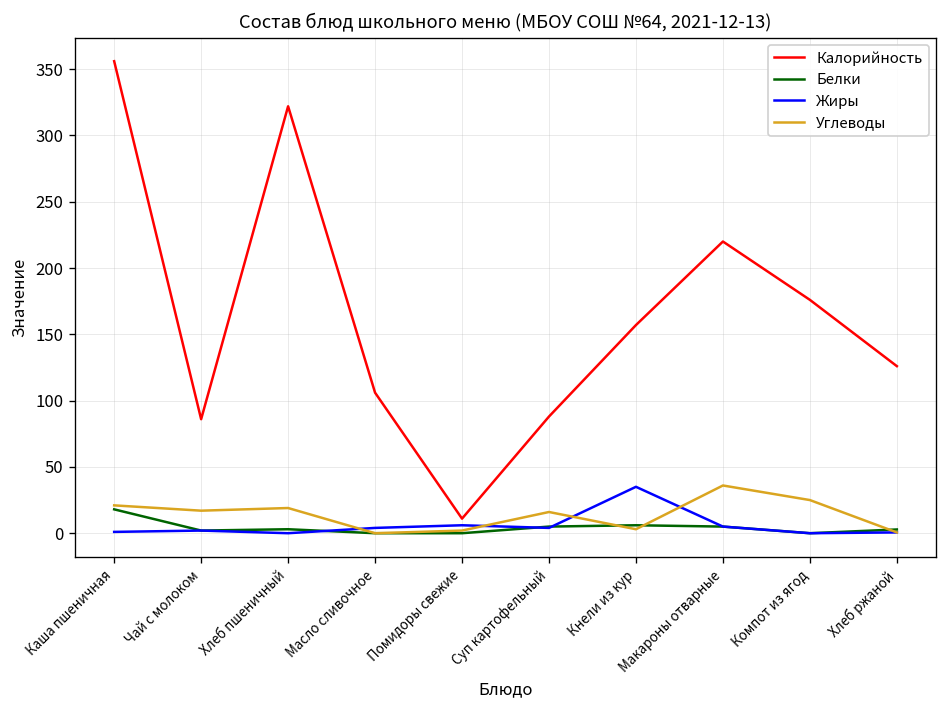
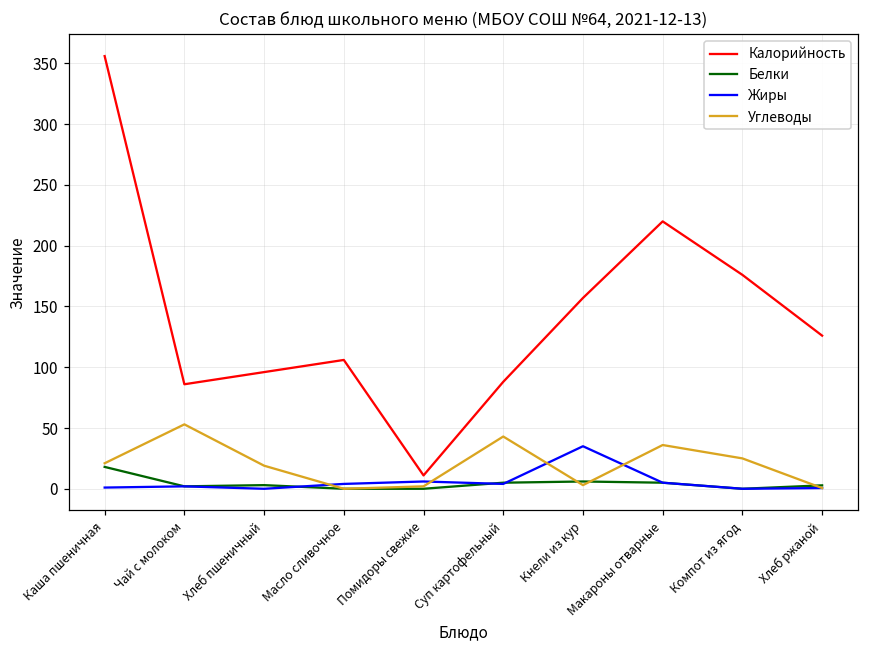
  {
    "Калорийность": {
      "Каша пшеничная": 356,
      "Чай с молоком": 86,
-     "Хлеб пшеничный": 322,
+     "Хлеб пшеничный": 96,
      "Масло сливочное": 106,
      "Помидоры свежие": 11,
      "Суп картофельный": 88,
      "Кнели из кур": 157,
      "Макароны отварные": 220,
      "Компот из ягод": 176,
      "Хлеб ржаной": 126
    },
    "Белки": {
      "Каша пшеничная": 18,
      "Хлеб пшеничный": 3,
      "Кнели из кур": 6
    },
    "Жиры": {
      "Каша пшеничная": 1,
      "Хлеб пшеничный": 0,
      "Масло сливочное": 4,
      "Помидоры свежие": 6,
      "Кнели из кур": 35
    },
    "Углеводы": {
      "Каша пшеничная": 21,
-     "Чай с молоком": 17,
+     "Чай с молоком": 53,
      "Хлеб пшеничный": 19,
-     "Суп картофельный": 16,
+     "Суп картофельный": 43,
      "Кнели из кур": 3,
      "Макароны отварные": 36,
      "Компот из ягод": 25
    }
  }
